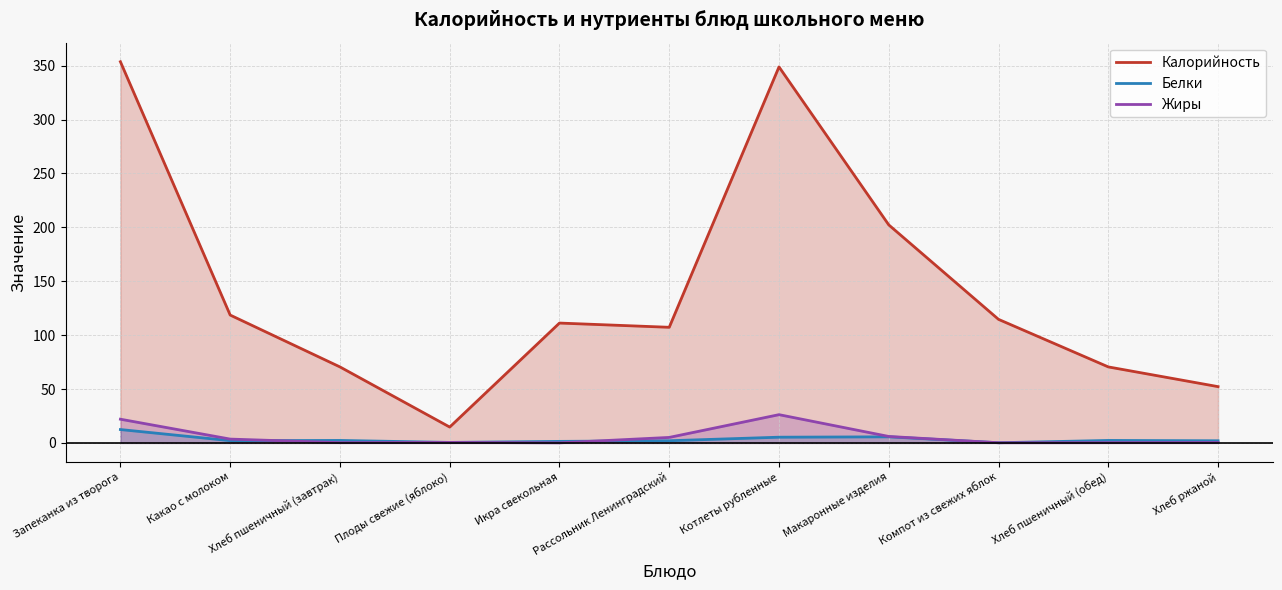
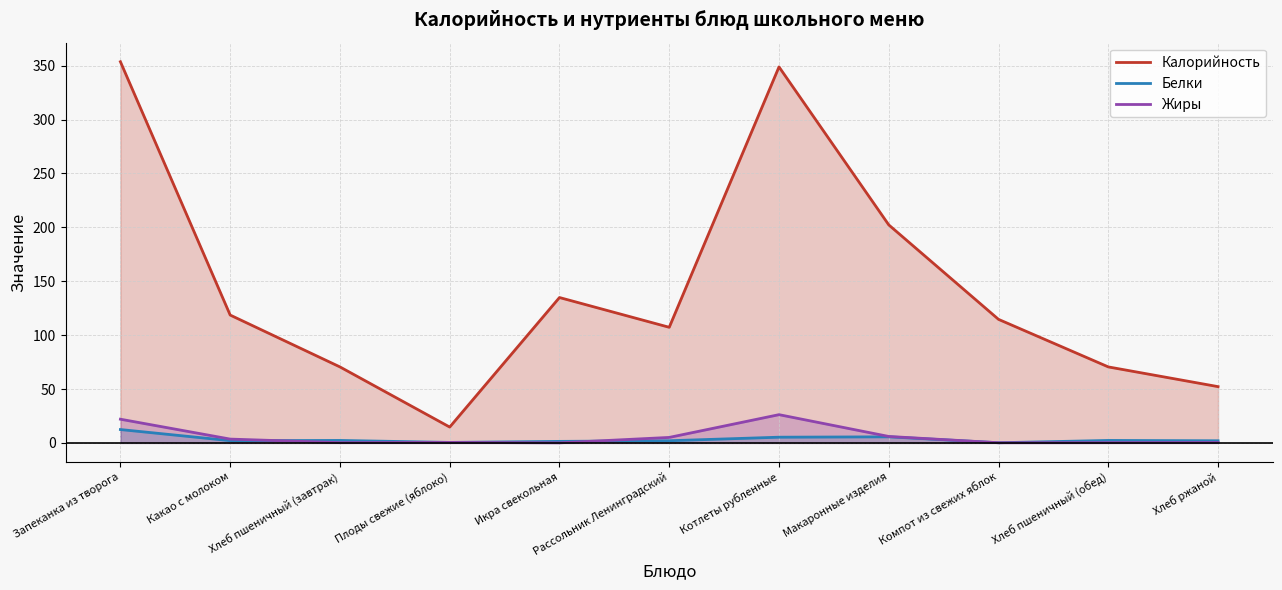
  {
    "Калорийность": {
      "Запеканка из творога": 354,
      "Какао с молоком": 119,
      "Хлеб пшеничный (завтрак)": 71,
      "Плоды свежие (яблоко)": 15,
-     "Икра свекольная": 111,
+     "Икра свекольная": 135,
      "Рассольник Ленинградский": 107,
      "Котлеты рубленные": 349,
      "Макаронные изделия": 202,
      "Компот из свежих яблок": 115,
      "Хлеб пшеничный (обед)": 71,
      "Хлеб ржаной": 52
    },
    "Белки": {
      "Запеканка из творога": 12,
      "Рассольник Ленинградский": 2,
      "Котлеты рубленные": 5
    },
    "Жиры": {
      "Запеканка из творога": 22,
      "Рассольник Ленинградский": 5,
      "Котлеты рубленные": 26
    }
  }
